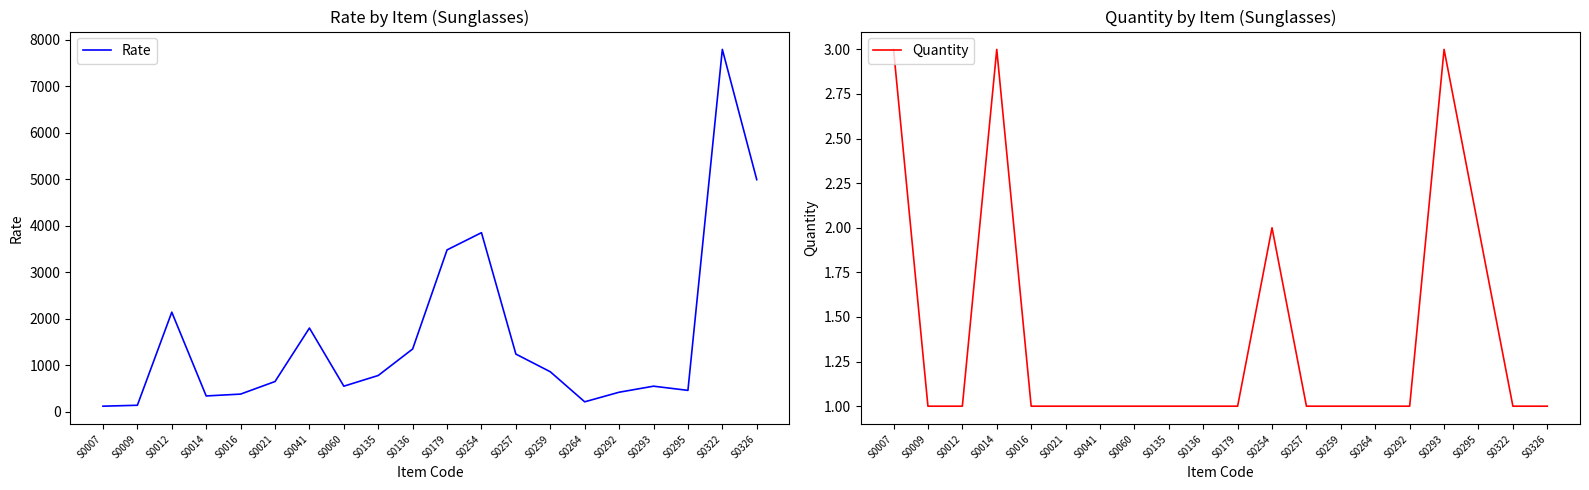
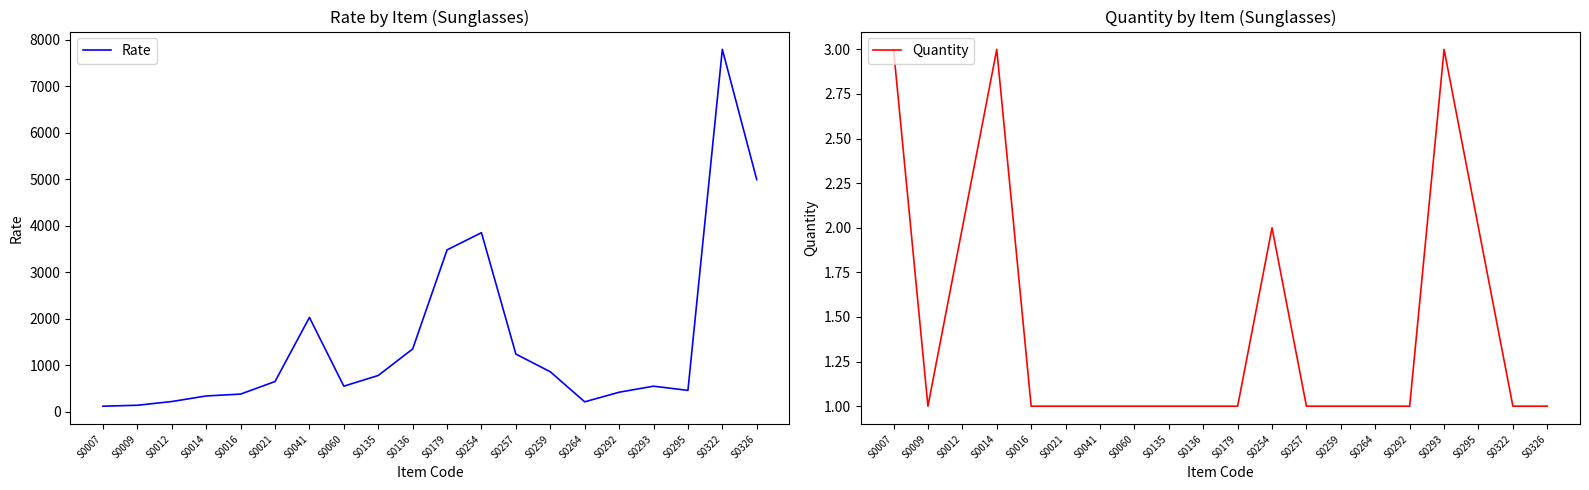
  {
    "Rate by Item (Sunglasses)": {
      "S0007": 100,
      "S0009": 100,
-     "S0012": 2100,
+     "S0012": 200,
      "S0014": 300,
      "S0016": 400,
      "S0021": 700,
-     "S0041": 1800,
+     "S0041": 2000,
      "S0060": 600,
      "S0135": 800,
      "S0136": 1400,
      "S0179": 3500,
      "S0254": 3900,
      "S0257": 1200,
      "S0259": 900,
      "S0264": 200,
      "S0292": 400,
      "S0293": 600,
      "S0295": 500,
      "S0322": 7800,
      "S0326": 5000
    },
    "Quantity by Item (Sunglasses)": {
      "S0009": 1,
-     "S0012": 1,
+     "S0012": 2,
      "S0014": 3,
      "S0016": 1,
      "S0021": 1,
      "S0041": 1,
      "S0060": 1,
      "S0135": 1,
      "S0136": 1,
      "S0179": 1,
      "S0254": 2,
      "S0257": 1,
      "S0259": 1,
      "S0264": 1,
      "S0292": 1,
      "S0293": 3,
      "S0295": 2,
      "S0322": 1,
      "S0326": 1
    }
  }
